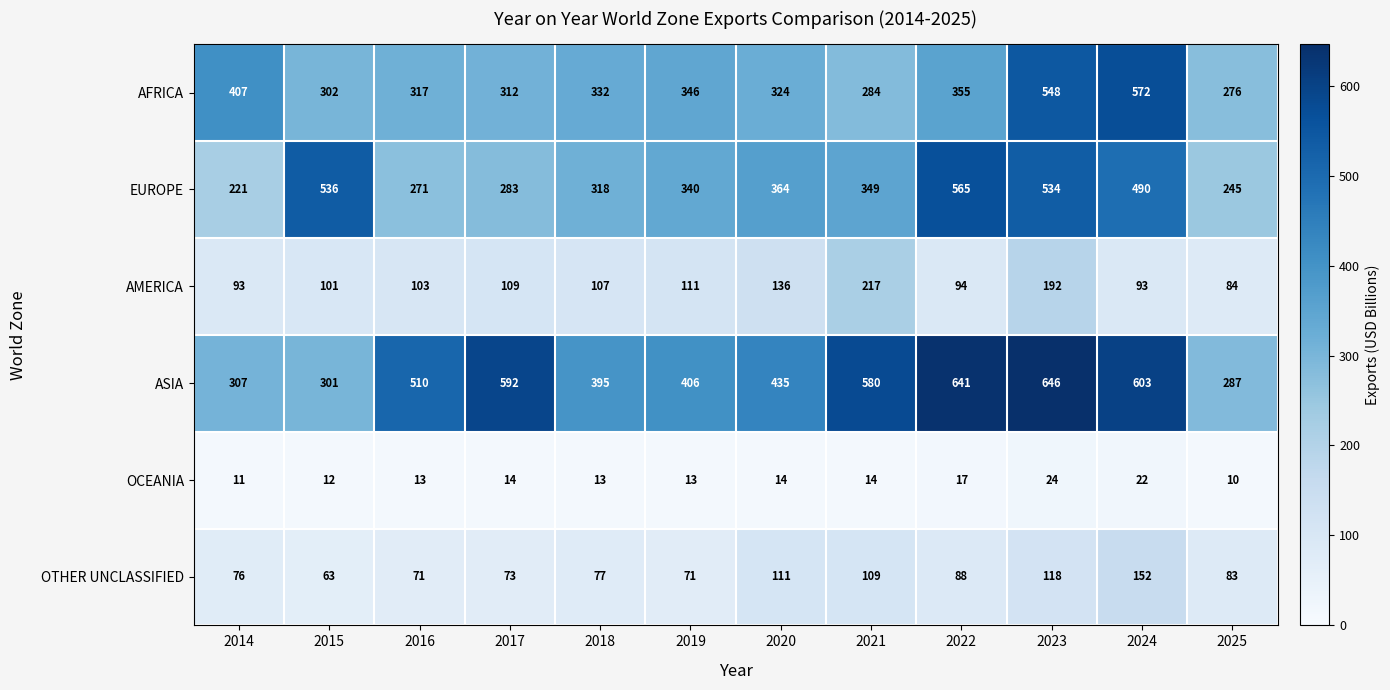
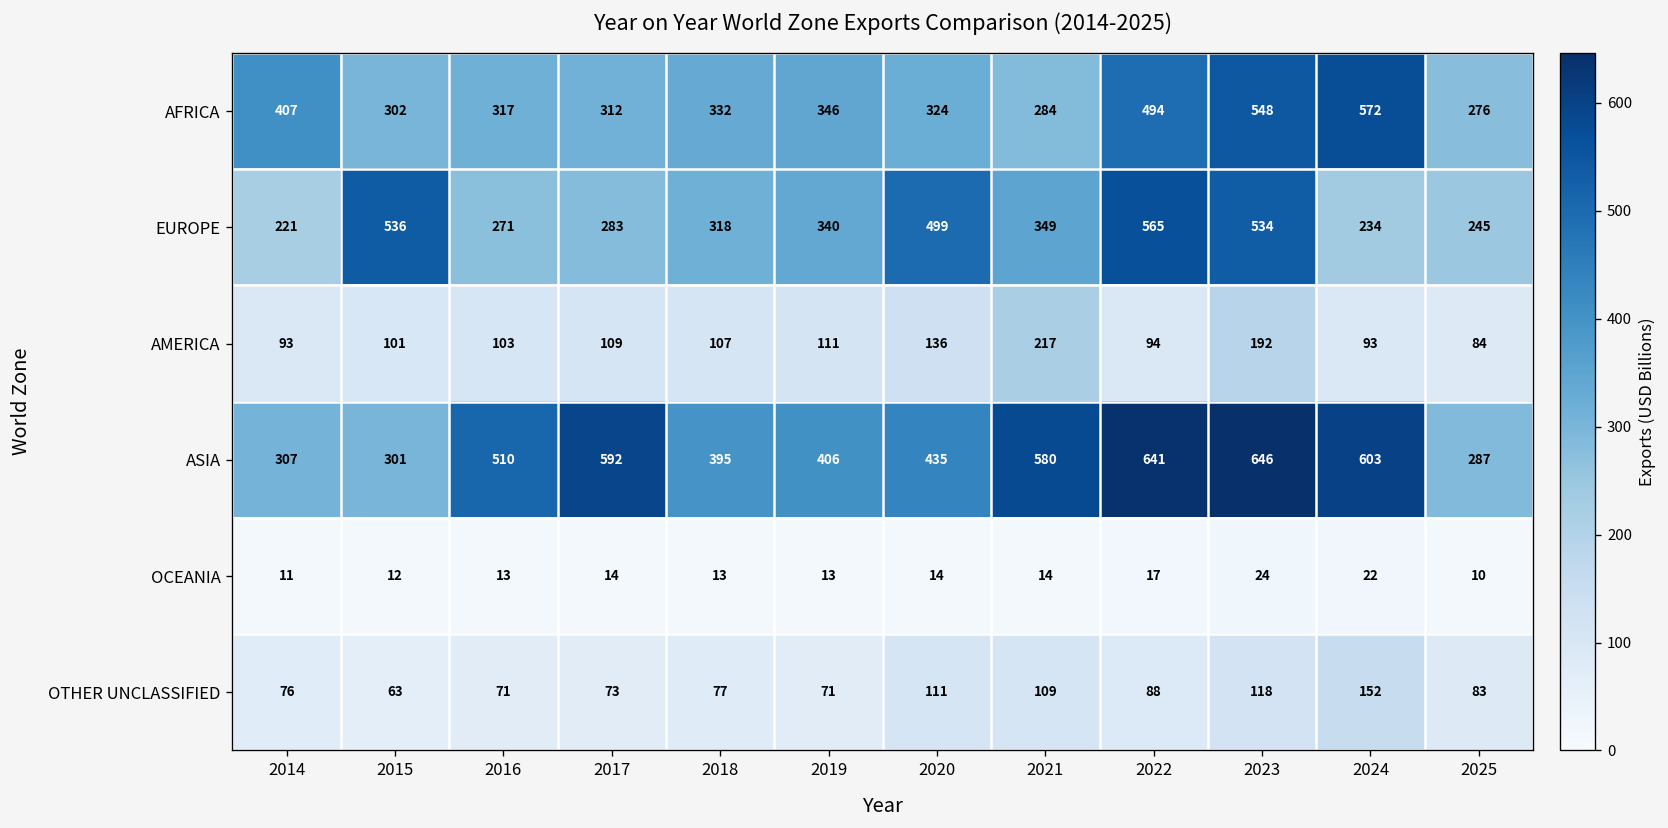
  {
    "AFRICA": {
      "2014": 407,
      "2015": 302,
      "2016": 317,
      "2017": 312,
      "2018": 332,
      "2019": 346,
      "2020": 324,
      "2021": 284,
-     "2022": 355,
+     "2022": 494,
      "2023": 548,
      "2024": 572,
      "2025": 276
    },
    "EUROPE": {
      "2014": 221,
      "2015": 536,
      "2016": 271,
      "2017": 283,
      "2018": 318,
      "2019": 340,
-     "2020": 364,
+     "2020": 499,
      "2021": 349,
      "2022": 565,
      "2023": 534,
-     "2024": 490,
+     "2024": 234,
      "2025": 245
    },
    "AMERICA": {
      "2014": 93,
      "2015": 101,
      "2016": 103,
      "2017": 109,
      "2018": 107,
      "2019": 111,
      "2020": 136,
      "2021": 217,
      "2022": 94,
      "2023": 192,
      "2024": 93,
      "2025": 84
    },
    "ASIA": {
      "2014": 307,
      "2015": 301,
      "2016": 510,
      "2017": 592,
      "2018": 395,
      "2019": 406,
      "2020": 435,
      "2021": 580,
      "2022": 641,
      "2023": 646,
      "2024": 603,
      "2025": 287
    },
    "OCEANIA": {
      "2014": 11,
      "2015": 12,
      "2016": 13,
      "2017": 14,
      "2018": 13,
      "2019": 13,
      "2020": 14,
      "2021": 14,
      "2022": 17,
      "2023": 24,
      "2024": 22,
      "2025": 10
    },
    "OTHER UNCLASSIFIED": {
      "2014": 76,
      "2015": 63,
      "2016": 71,
      "2017": 73,
      "2018": 77,
      "2019": 71,
      "2020": 111,
      "2021": 109,
      "2022": 88,
      "2023": 118,
      "2024": 152,
      "2025": 83
    }
  }
